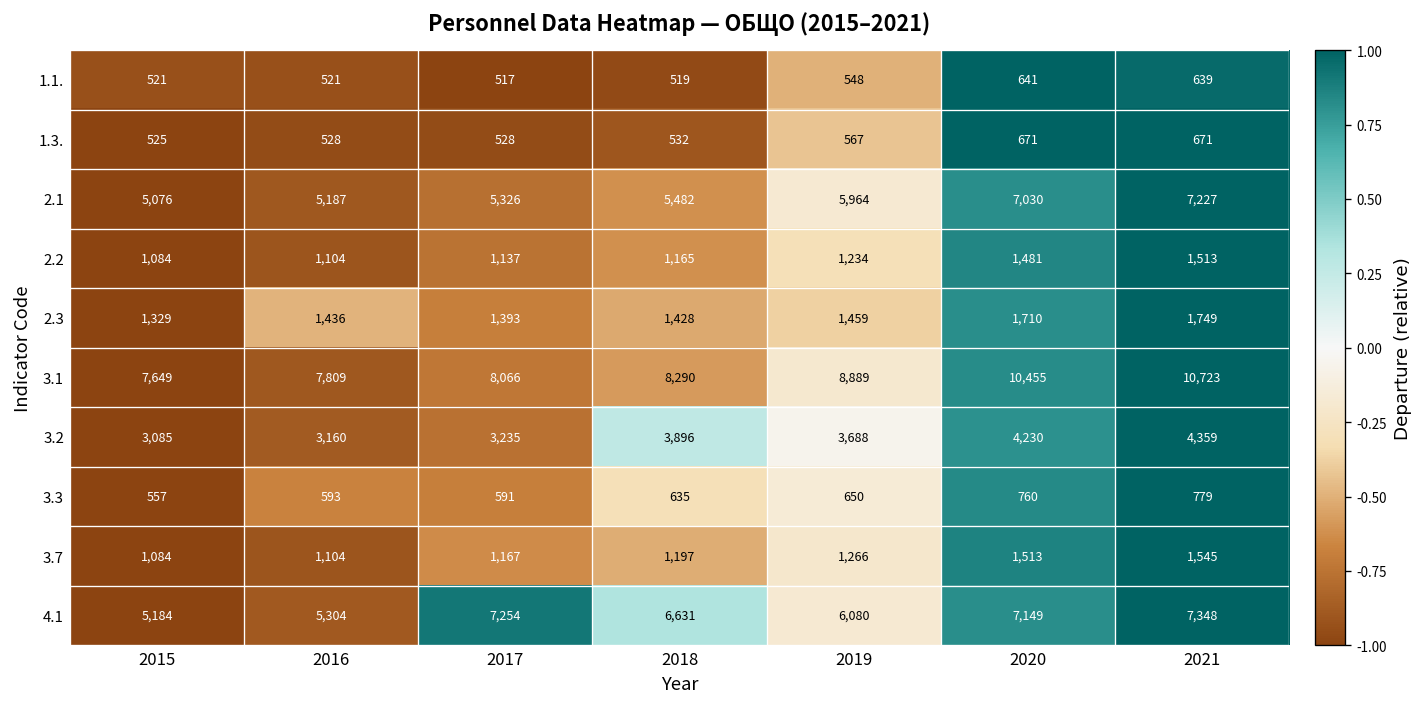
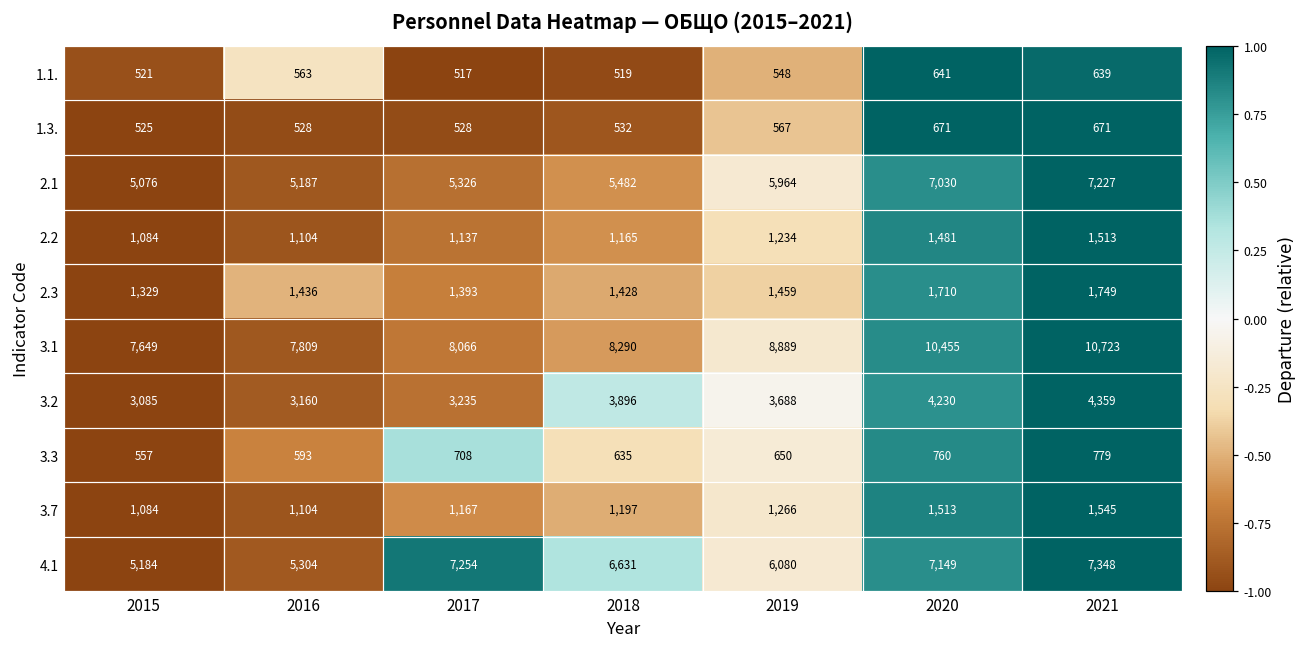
  {
    "1.1.": {
      "2015": "521",
-     "2016": "521",
+     "2016": "563",
      "2017": "517",
      "2018": "519",
      "2019": "548",
      "2020": "641",
      "2021": "639"
    },
    "1.3.": {
      "2015": "525",
      "2016": "528",
      "2017": "528",
      "2018": "532",
      "2019": "567",
      "2020": "671",
      "2021": "671"
    },
    "2.1": {
      "2015": "5,076",
      "2016": "5,187",
      "2017": "5,326",
      "2018": "5,482",
      "2019": "5,964",
      "2020": "7,030",
      "2021": "7,227"
    },
    "2.2": {
      "2015": "1,084",
      "2016": "1,104",
      "2017": "1,137",
      "2018": "1,165",
      "2019": "1,234",
      "2020": "1,481",
      "2021": "1,513"
    },
    "2.3": {
      "2015": "1,329",
      "2016": "1,436",
      "2017": "1,393",
      "2018": "1,428",
      "2019": "1,459",
      "2020": "1,710",
      "2021": "1,749"
    },
    "3.1": {
      "2015": "7,649",
      "2016": "7,809",
      "2017": "8,066",
      "2018": "8,290",
      "2019": "8,889",
      "2020": "10,455",
      "2021": "10,723"
    },
    "3.2": {
      "2015": "3,085",
      "2016": "3,160",
      "2017": "3,235",
      "2018": "3,896",
      "2019": "3,688",
      "2020": "4,230",
      "2021": "4,359"
    },
    "3.3": {
      "2015": "557",
      "2016": "593",
-     "2017": "591",
+     "2017": "708",
      "2018": "635",
      "2019": "650",
      "2020": "760",
      "2021": "779"
    },
    "3.7": {
      "2015": "1,084",
      "2016": "1,104",
      "2017": "1,167",
      "2018": "1,197",
      "2019": "1,266",
      "2020": "1,513",
      "2021": "1,545"
    },
    "4.1": {
      "2015": "5,184",
      "2016": "5,304",
      "2017": "7,254",
      "2018": "6,631",
      "2019": "6,080",
      "2020": "7,149",
      "2021": "7,348"
    }
  }
